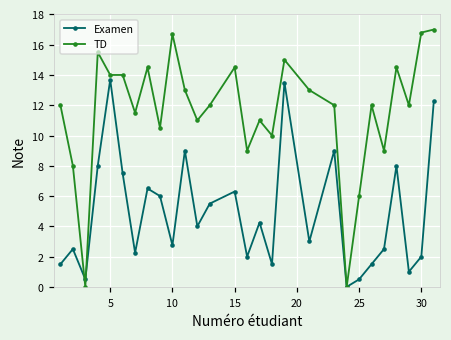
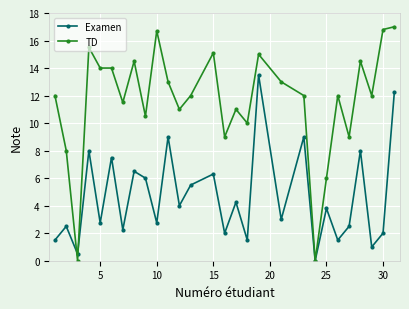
  {
    "Examen": {
-     "5": 13.7,
+     "5": 2.8,
      "10": 2.8,
      "15": 6.3,
-     "25": 0.5,
+     "25": 3.8,
      "30": 2.0
    },
    "TD": {
      "5": 14.0,
      "10": 16.7,
-     "15": 14.5,
+     "15": 15.1,
      "25": 6.0,
      "30": 16.8
    }
  }
